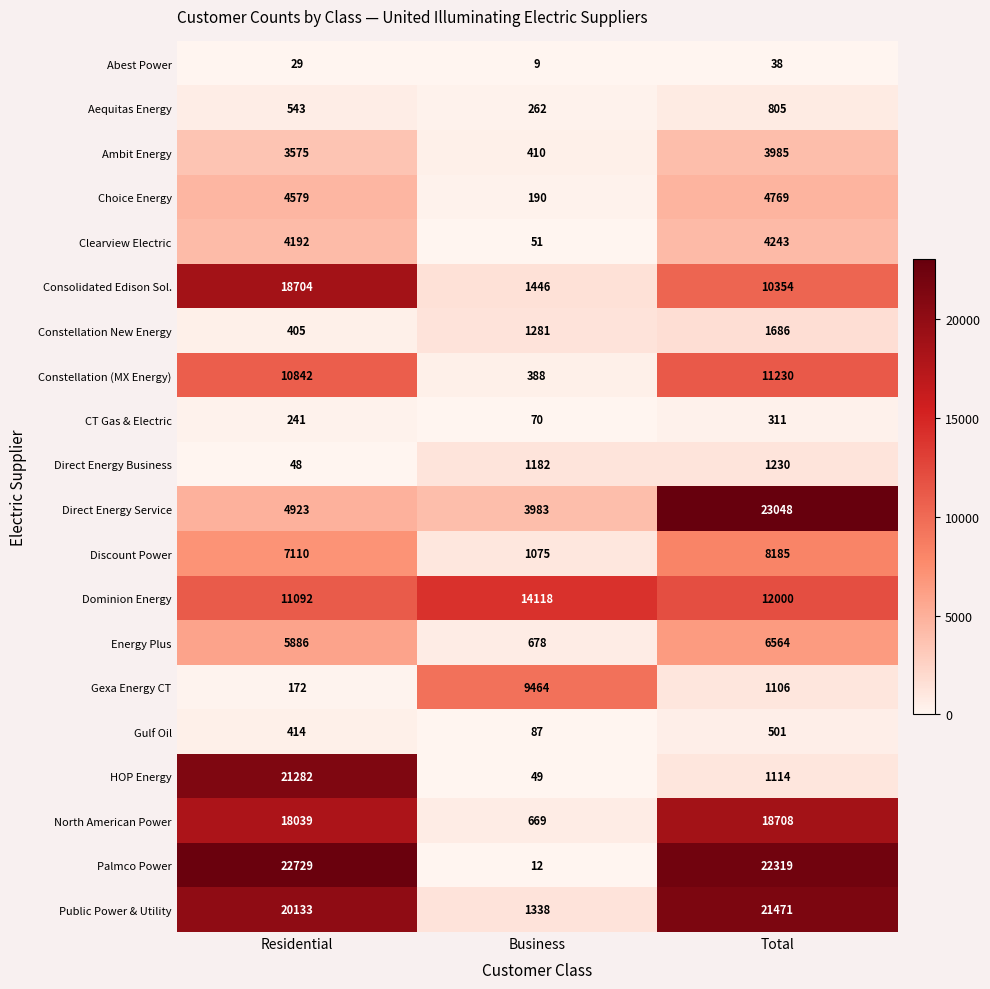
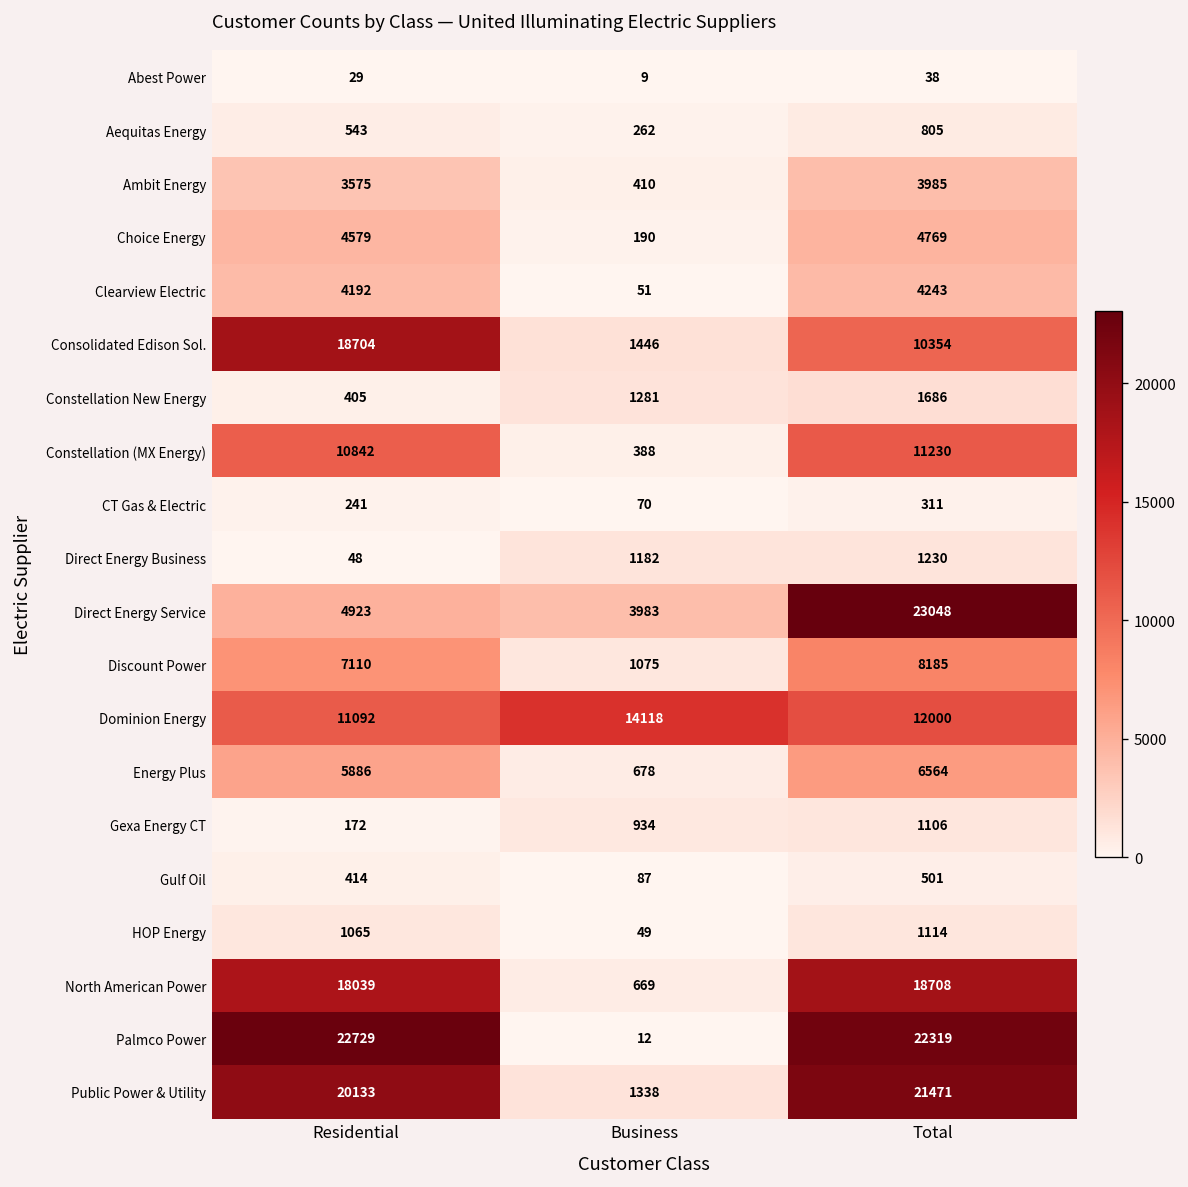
  {
    "Abest Power": {
      "Residential": 29,
      "Business": 9,
      "Total": 38
    },
    "Aequitas Energy": {
      "Residential": 543,
      "Business": 262,
      "Total": 805
    },
    "Ambit Energy": {
      "Residential": 3575,
      "Business": 410,
      "Total": 3985
    },
    "Choice Energy": {
      "Residential": 4579,
      "Business": 190,
      "Total": 4769
    },
    "Clearview Electric": {
      "Residential": 4192,
      "Business": 51,
      "Total": 4243
    },
    "Consolidated Edison Sol.": {
      "Residential": 18704,
      "Business": 1446,
      "Total": 10354
    },
    "Constellation New Energy": {
      "Residential": 405,
      "Business": 1281,
      "Total": 1686
    },
    "Constellation (MX Energy)": {
      "Residential": 10842,
      "Business": 388,
      "Total": 11230
    },
    "CT Gas & Electric": {
      "Residential": 241,
      "Business": 70,
      "Total": 311
    },
    "Direct Energy Business": {
      "Residential": 48,
      "Business": 1182,
      "Total": 1230
    },
    "Direct Energy Service": {
      "Residential": 4923,
      "Business": 3983,
      "Total": 23048
    },
    "Discount Power": {
      "Residential": 7110,
      "Business": 1075,
      "Total": 8185
    },
    "Dominion Energy": {
      "Residential": 11092,
      "Business": 14118,
      "Total": 12000
    },
    "Energy Plus": {
      "Residential": 5886,
      "Business": 678,
      "Total": 6564
    },
    "Gexa Energy CT": {
      "Residential": 172,
-     "Business": 9464,
+     "Business": 934,
      "Total": 1106
    },
    "Gulf Oil": {
      "Residential": 414,
      "Business": 87,
      "Total": 501
    },
    "HOP Energy": {
-     "Residential": 21282,
+     "Residential": 1065,
      "Business": 49,
      "Total": 1114
    },
    "North American Power": {
      "Residential": 18039,
      "Business": 669,
      "Total": 18708
    },
    "Palmco Power": {
      "Residential": 22729,
      "Business": 12,
      "Total": 22319
    },
    "Public Power & Utility": {
      "Residential": 20133,
      "Business": 1338,
      "Total": 21471
    }
  }
